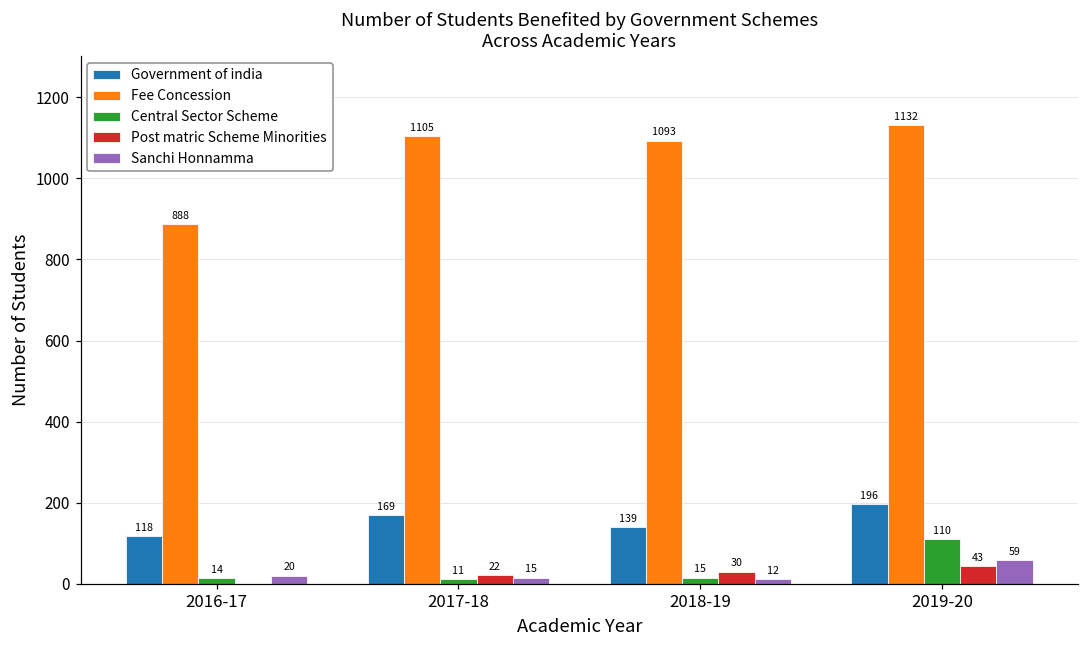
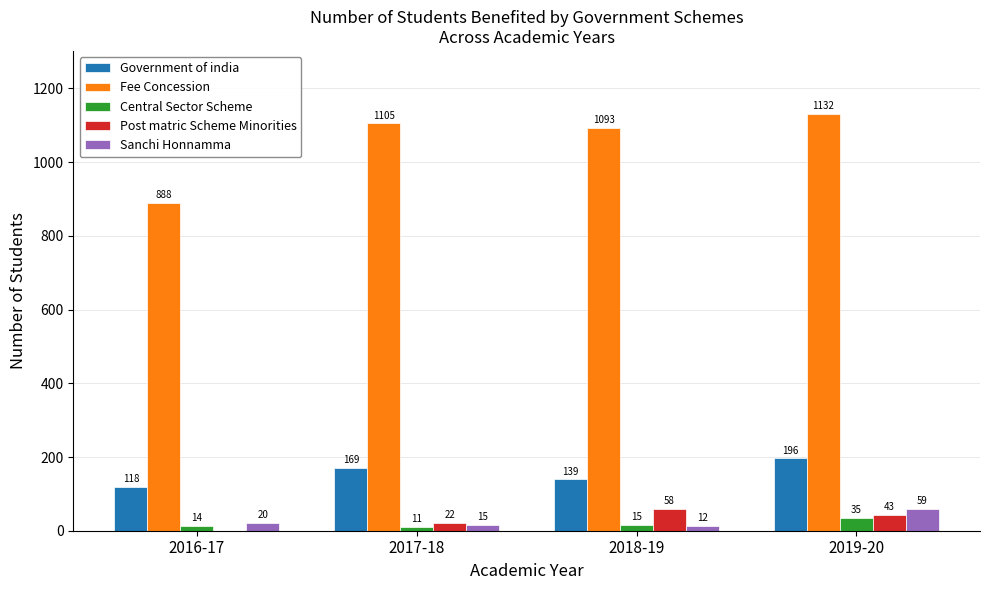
  {
    "Government of india": {
      "2016-17": 118,
      "2017-18": 169,
      "2018-19": 139,
      "2019-20": 196
    },
    "Fee Concession": {
      "2016-17": 888,
      "2017-18": 1105,
      "2018-19": 1093,
      "2019-20": 1132
    },
    "Central Sector Scheme": {
      "2016-17": 14,
      "2017-18": 11,
      "2018-19": 15,
-     "2019-20": 110
+     "2019-20": 35
    },
    "Post matric Scheme Minorities": {
      "2017-18": 22,
-     "2018-19": 30,
+     "2018-19": 58,
      "2019-20": 43
    },
    "Sanchi Honnamma": {
      "2016-17": 20,
      "2017-18": 15,
      "2018-19": 12,
      "2019-20": 59
    }
  }
